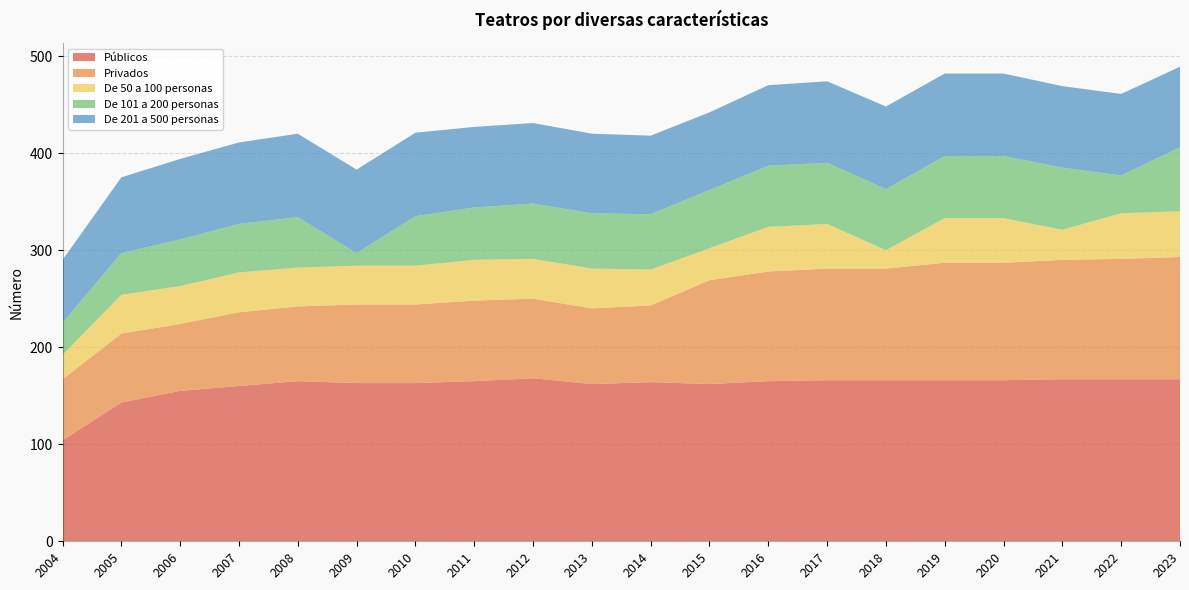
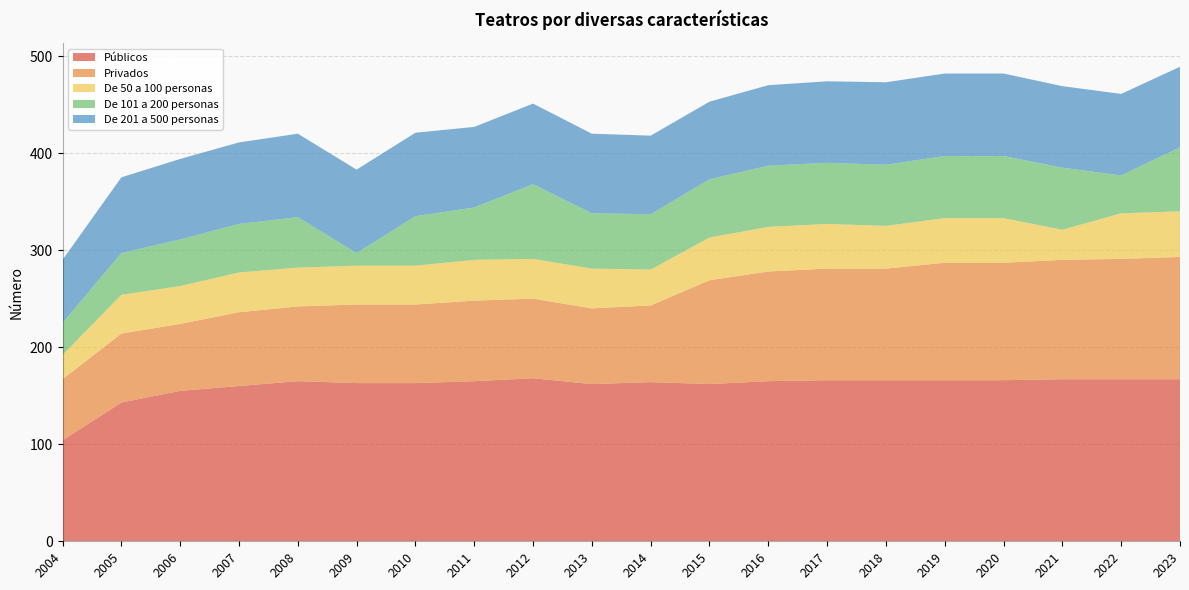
  {
    "De 50 a 100 personas": {
      "2004": 30,
      "2005": 40,
      "2006": 40,
      "2007": 40,
      "2008": 40,
      "2009": 40,
      "2010": 40,
      "2011": 40,
      "2012": 40,
      "2013": 40,
      "2014": 40,
-     "2015": 30,
+     "2015": 40,
      "2016": 50,
      "2017": 50,
-     "2018": 20,
+     "2018": 40,
      "2019": 50,
      "2020": 50,
      "2021": 30,
      "2022": 50,
      "2023": 50
    },
    "De 101 a 200 personas": {
      "2004": 30,
      "2005": 40,
      "2006": 50,
      "2007": 50,
      "2008": 50,
      "2009": 10,
      "2010": 50,
      "2011": 50,
-     "2012": 60,
+     "2012": 80,
      "2013": 60,
      "2014": 60,
      "2015": 60,
      "2016": 60,
      "2017": 60,
      "2018": 60,
      "2019": 60,
      "2020": 60,
      "2021": 60,
      "2022": 40,
      "2023": 70
    },
    "De 201 a 500 personas": {
      "2004": 70,
      "2005": 80,
      "2006": 80,
      "2007": 80,
      "2008": 90,
      "2009": 90,
      "2010": 90,
      "2011": 80,
      "2012": 80,
      "2013": 80,
      "2014": 80,
      "2015": 80,
      "2016": 80,
      "2017": 80,
      "2018": 90,
      "2019": 90,
      "2020": 90,
      "2021": 80,
      "2022": 80,
      "2023": 80
    }
  }
